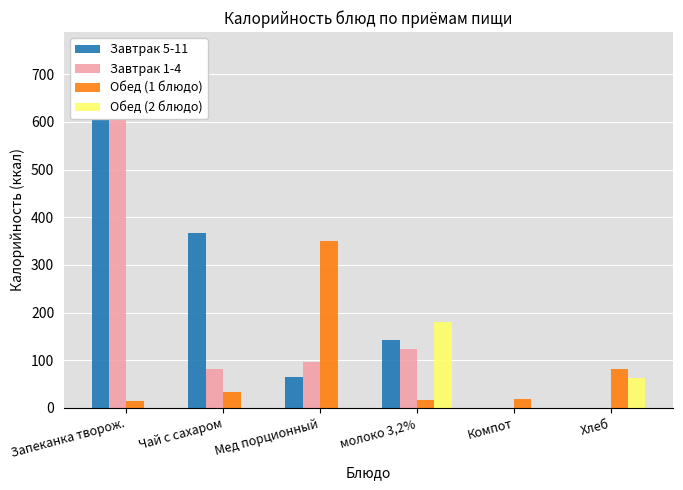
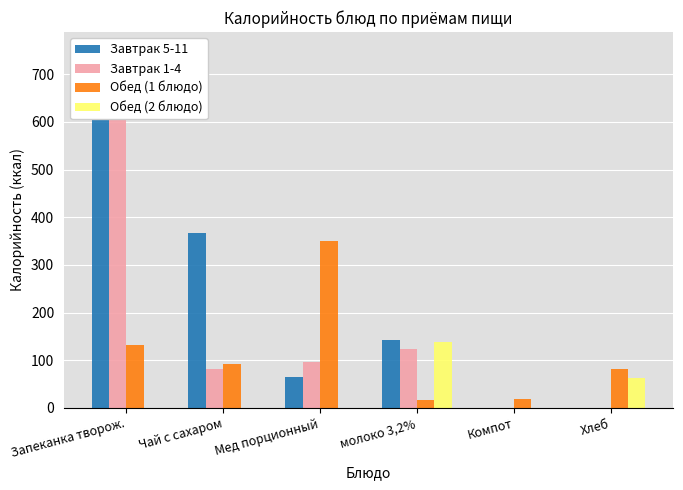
  {
    "Завтрак 5-11": {
      "Чай с сахаром": 370,
      "Мед порционный": 70,
      "молоко 3,2%": 140,
      "Компот": 0,
      "Хлеб": 0
    },
    "Завтрак 1-4": {
      "Чай с сахаром": 80,
      "Мед порционный": 100,
      "молоко 3,2%": 120,
      "Компот": 0,
      "Хлеб": 0
    },
    "Обед (1 блюдо)": {
-     "Запеканка творож.": 10,
-     "Чай с сахаром": 30,
+     "Запеканка творож.": 130,
+     "Чай с сахаром": 90,
      "Мед порционный": 350,
      "молоко 3,2%": 20,
      "Компот": 20,
      "Хлеб": 80
    },
    "Обед (2 блюдо)": {
      "Запеканка творож.": 0,
      "Чай с сахаром": 0,
      "Мед порционный": 0,
-     "молоко 3,2%": 180,
+     "молоко 3,2%": 140,
      "Компот": 0,
      "Хлеб": 60
    }
  }
